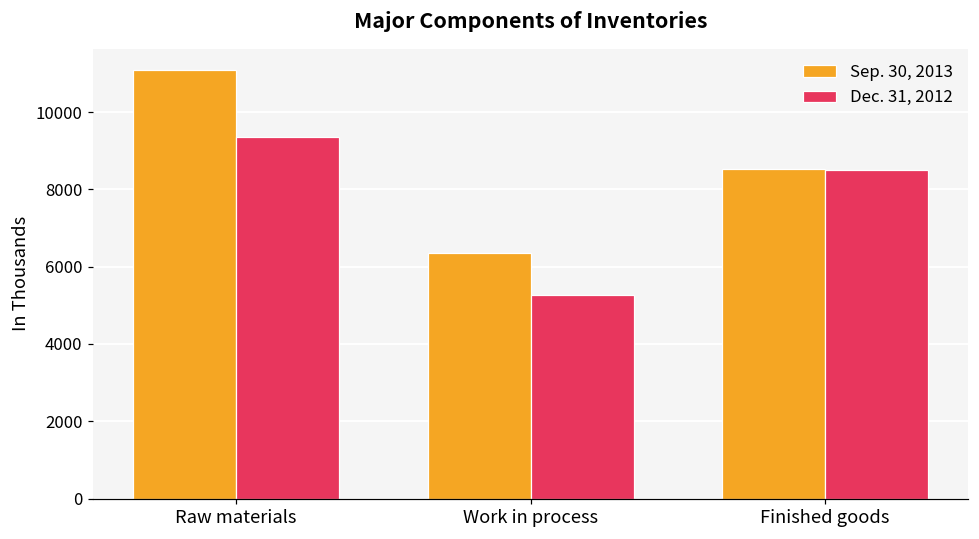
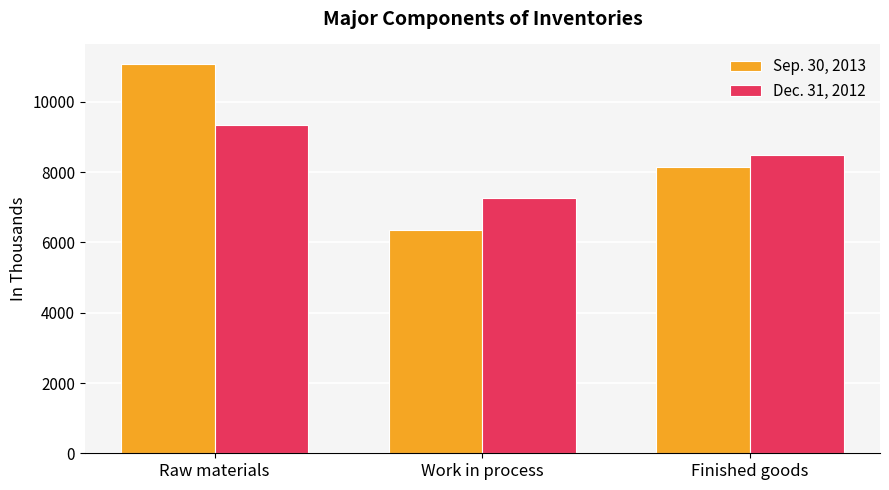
  {
    "Sep. 30, 2013": {
      "Raw materials": 11100,
      "Work in process": 6400,
-     "Finished goods": 8500
+     "Finished goods": 8100
    },
    "Dec. 31, 2012": {
      "Raw materials": 9400,
-     "Work in process": 5300,
+     "Work in process": 7300,
      "Finished goods": 8500
    }
  }
